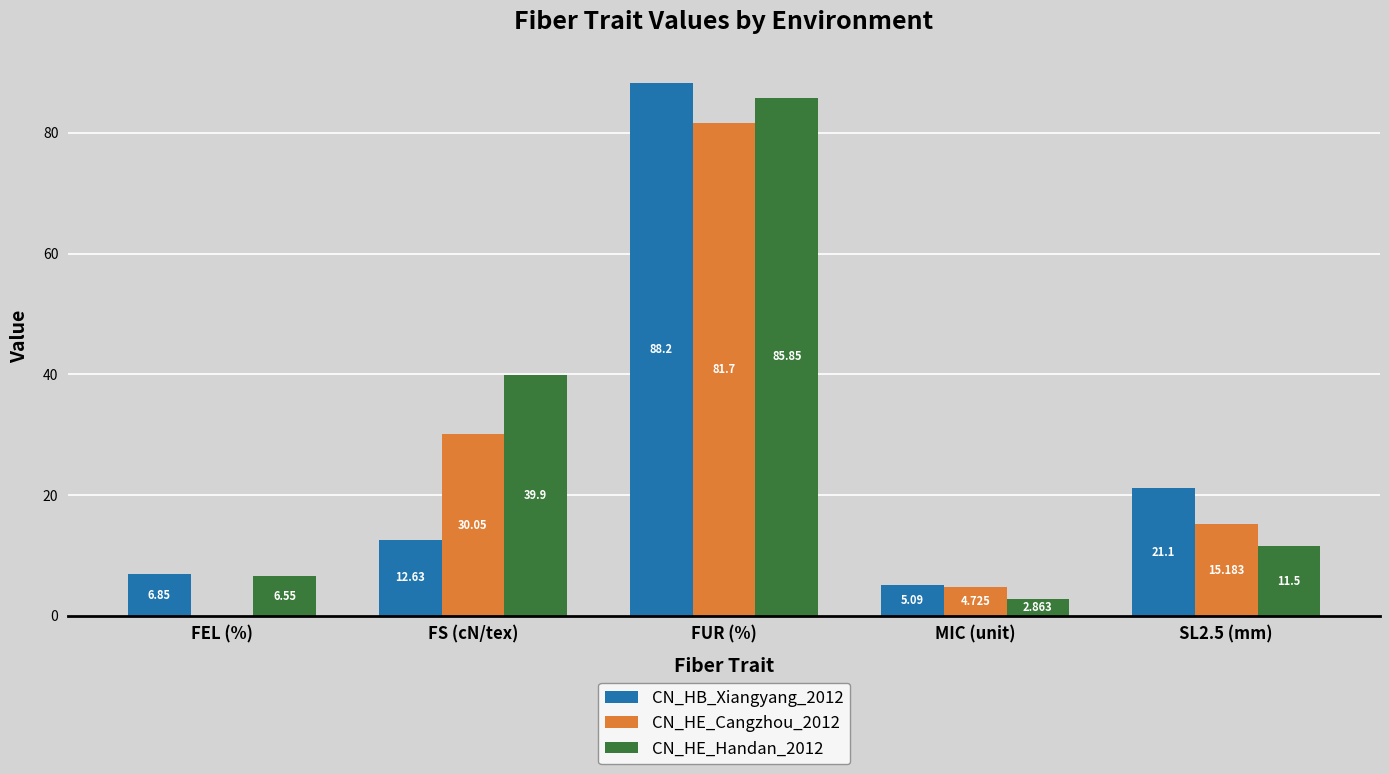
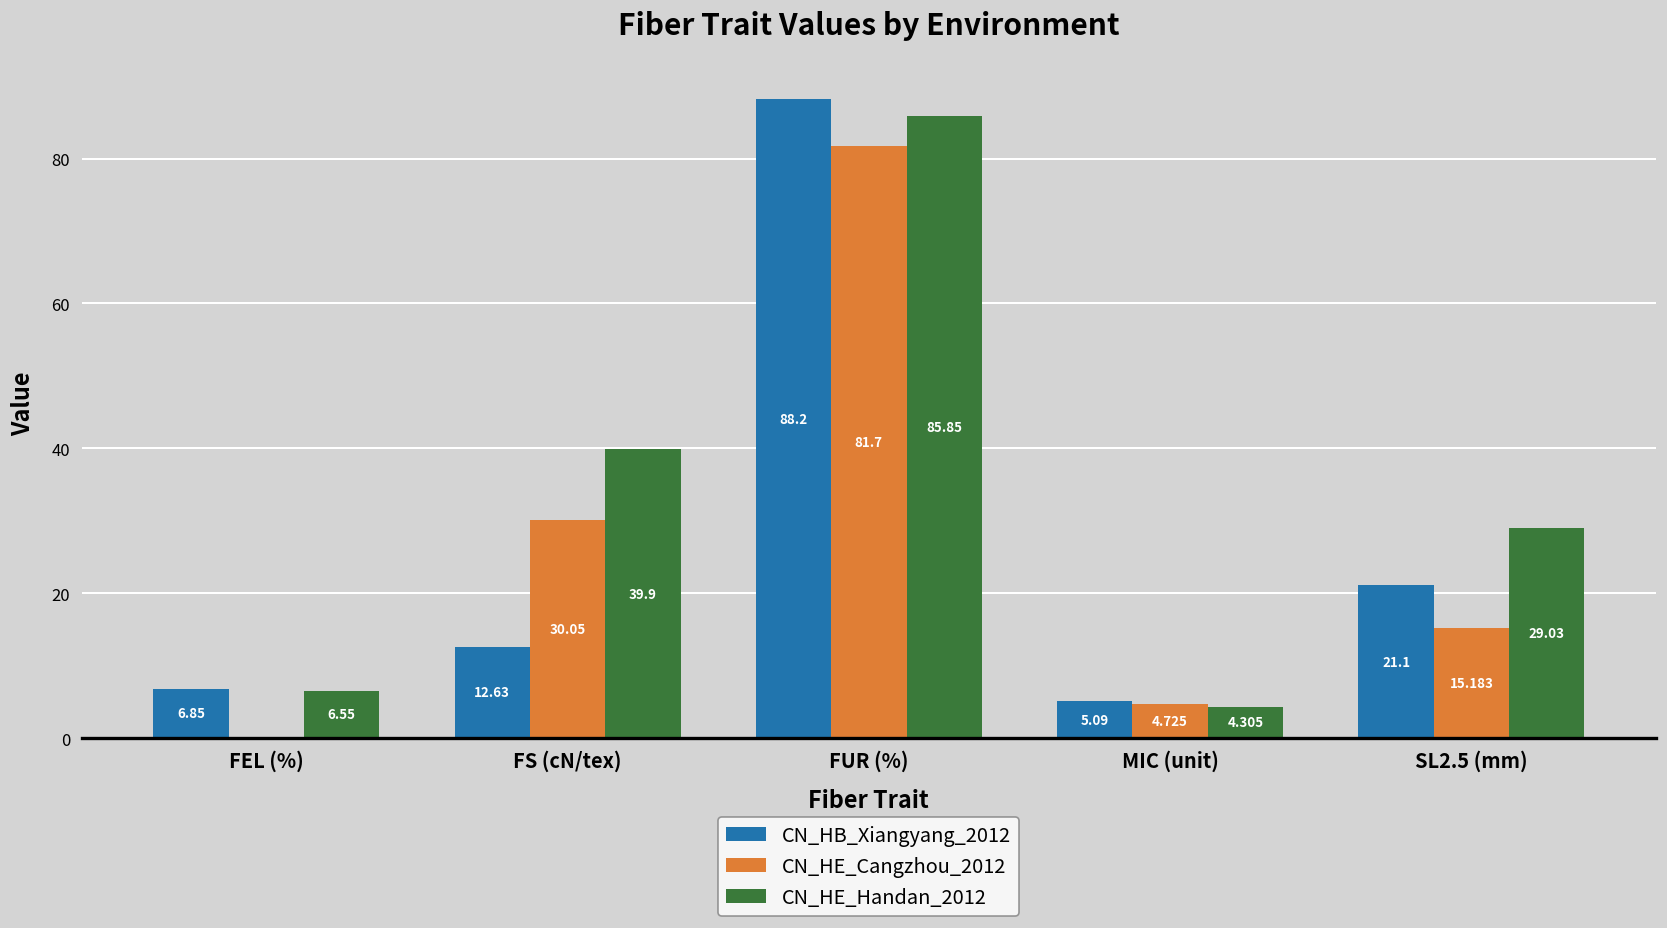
  {
    "CN_HB_Xiangyang_2012": {
      "FEL (%)": 6.85,
      "FS (cN/tex)": 12.63,
      "FUR (%)": 88.2,
      "MIC (unit)": 5.09,
      "SL2.5 (mm)": 21.1
    },
    "CN_HE_Cangzhou_2012": {
      "FS (cN/tex)": 30.05,
      "FUR (%)": 81.7,
      "MIC (unit)": 4.725,
      "SL2.5 (mm)": 15.183
    },
    "CN_HE_Handan_2012": {
      "FEL (%)": 6.55,
      "FS (cN/tex)": 39.9,
      "FUR (%)": 85.85,
-     "MIC (unit)": 2.863,
-     "SL2.5 (mm)": 11.5
+     "MIC (unit)": 4.305,
+     "SL2.5 (mm)": 29.03
    }
  }
